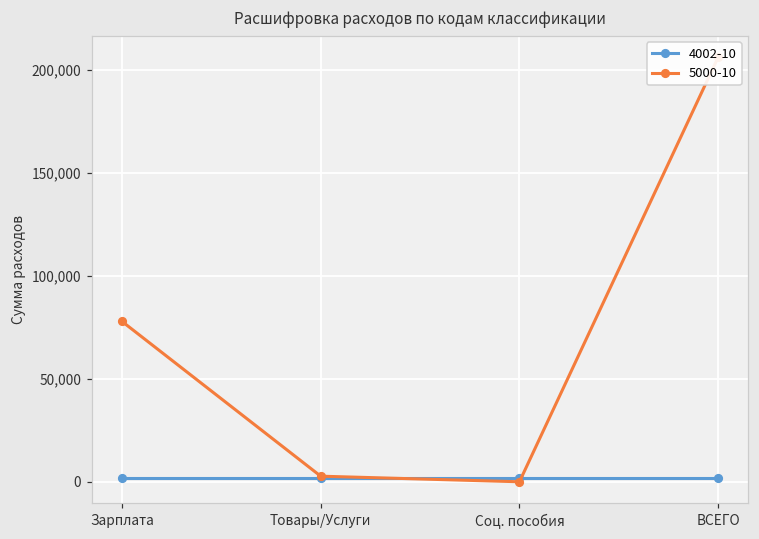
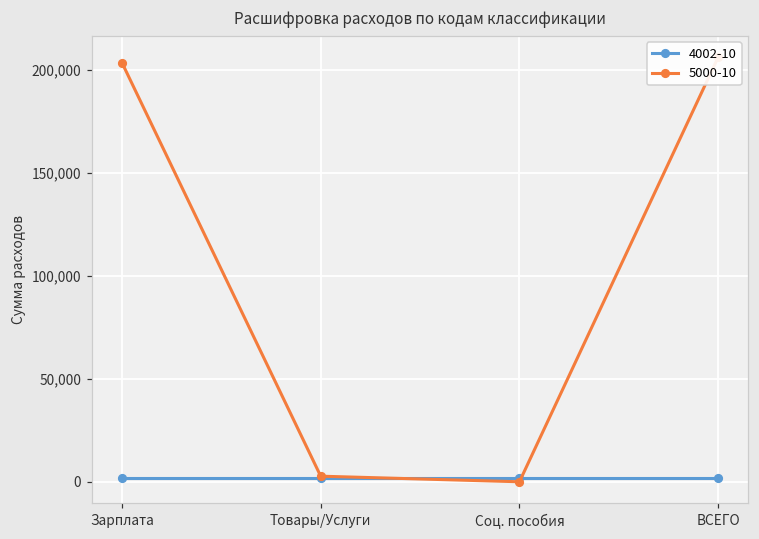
  {
    "4002-10": {
      "Зарплата": "2,000",
      "Соц. пособия": "2,000",
      "ВСЕГО": "2,000"
    },
    "5000-10": {
-     "Зарплата": "78,000",
+     "Зарплата": "204,000",
      "Соц. пособия": "0"
    }
  }
